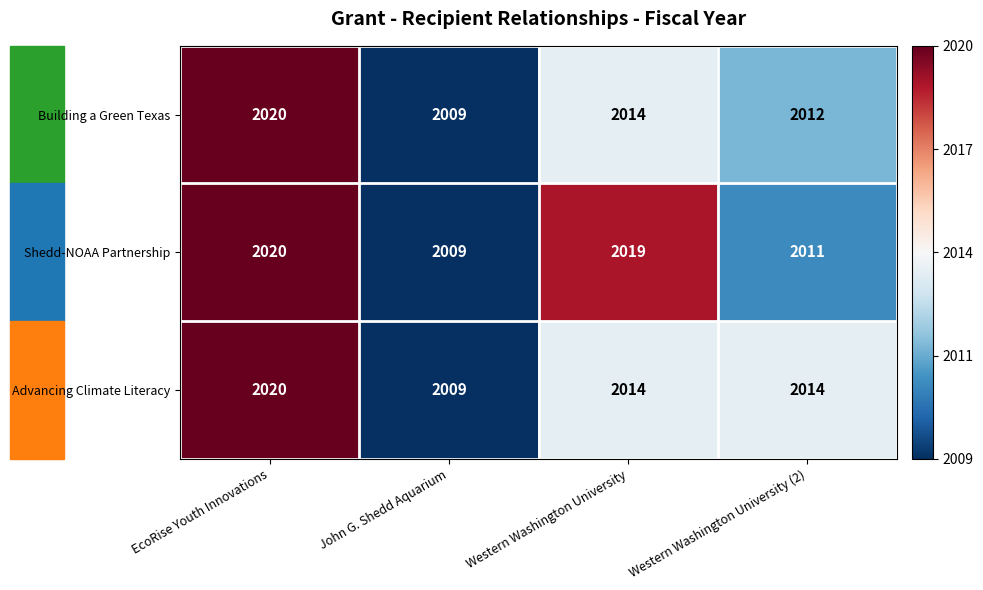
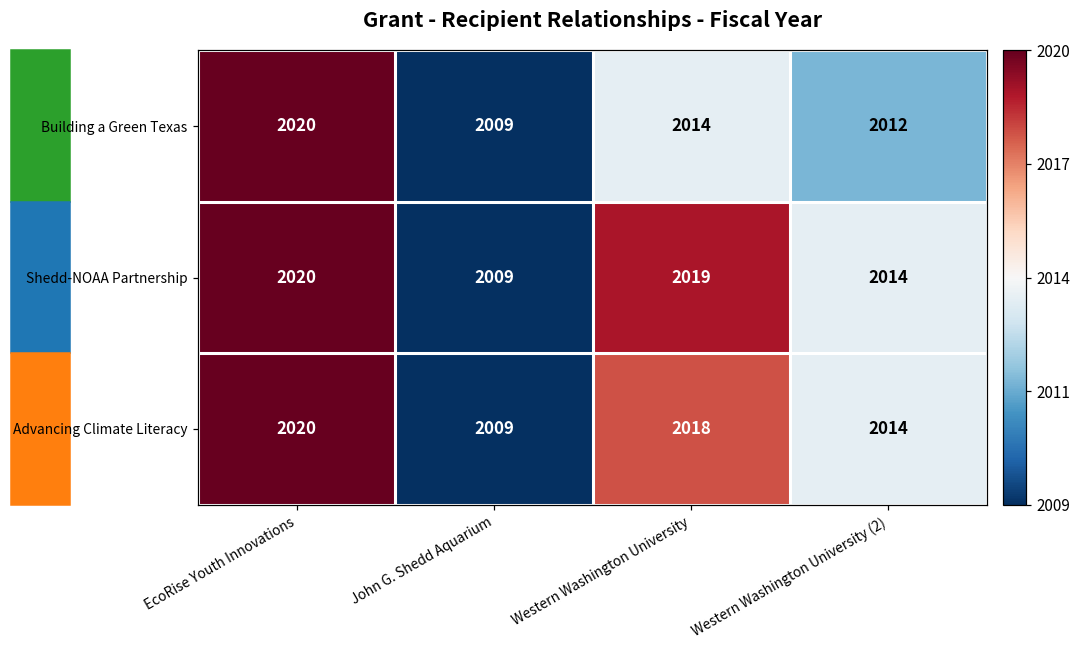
  {
    "Building a Green Texas": {
      "EcoRise Youth Innovations": 2020,
      "John G. Shedd Aquarium": 2009,
      "Western Washington University": 2014,
      "Western Washington University (2)": 2012
    },
    "Shedd-NOAA Partnership": {
      "EcoRise Youth Innovations": 2020,
      "John G. Shedd Aquarium": 2009,
      "Western Washington University": 2019,
-     "Western Washington University (2)": 2011
+     "Western Washington University (2)": 2014
    },
    "Advancing Climate Literacy": {
      "EcoRise Youth Innovations": 2020,
      "John G. Shedd Aquarium": 2009,
-     "Western Washington University": 2014,
+     "Western Washington University": 2018,
      "Western Washington University (2)": 2014
    }
  }
